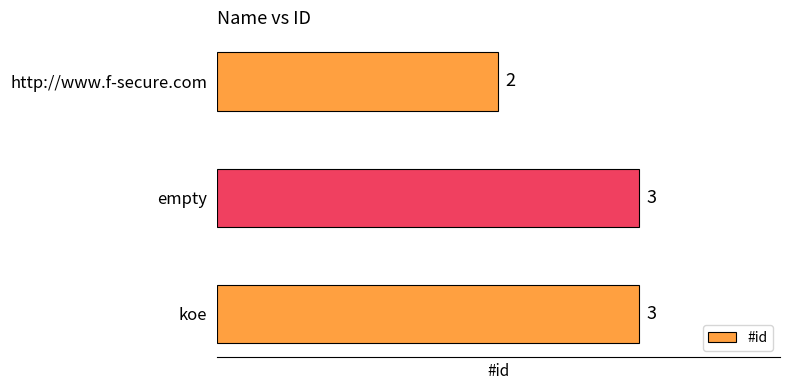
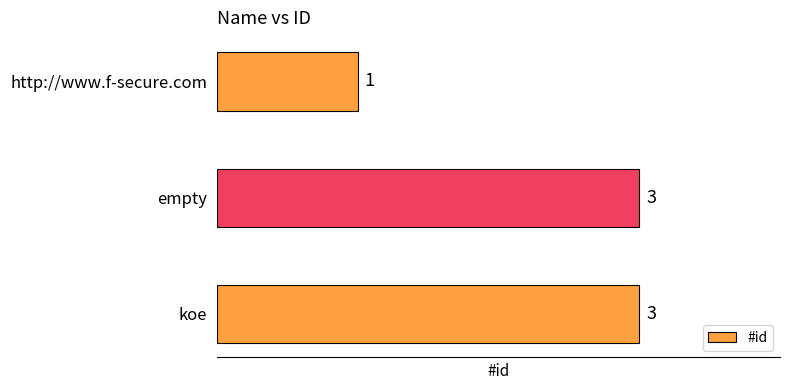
  {
-   "http://www.f-secure.com": 2,
+   "http://www.f-secure.com": 1,
    "empty": 3,
    "koe": 3
  }
